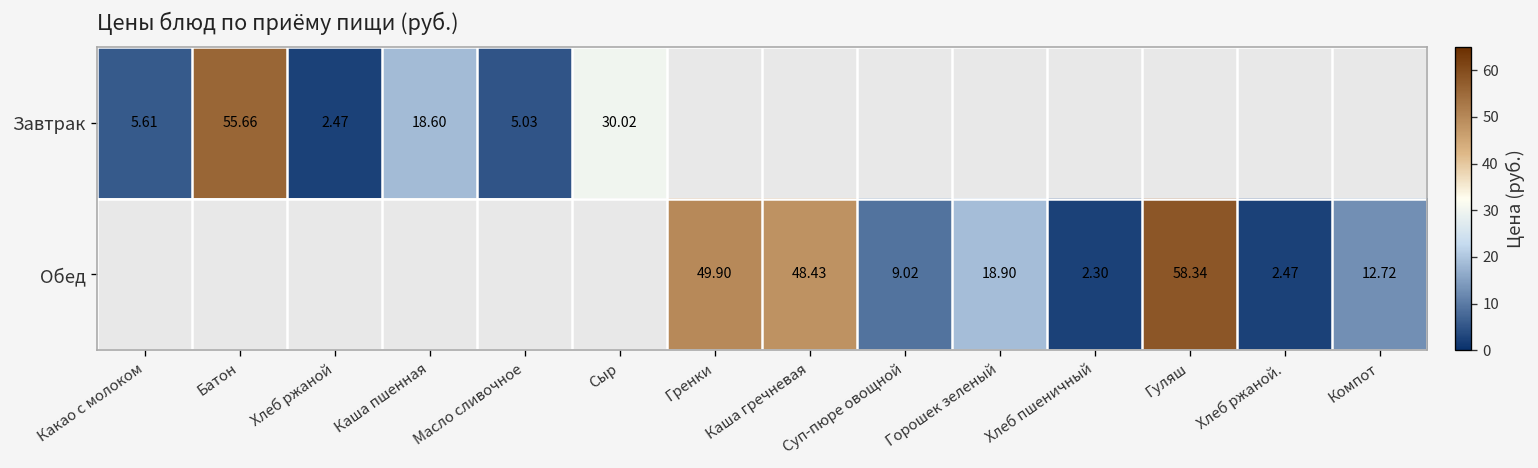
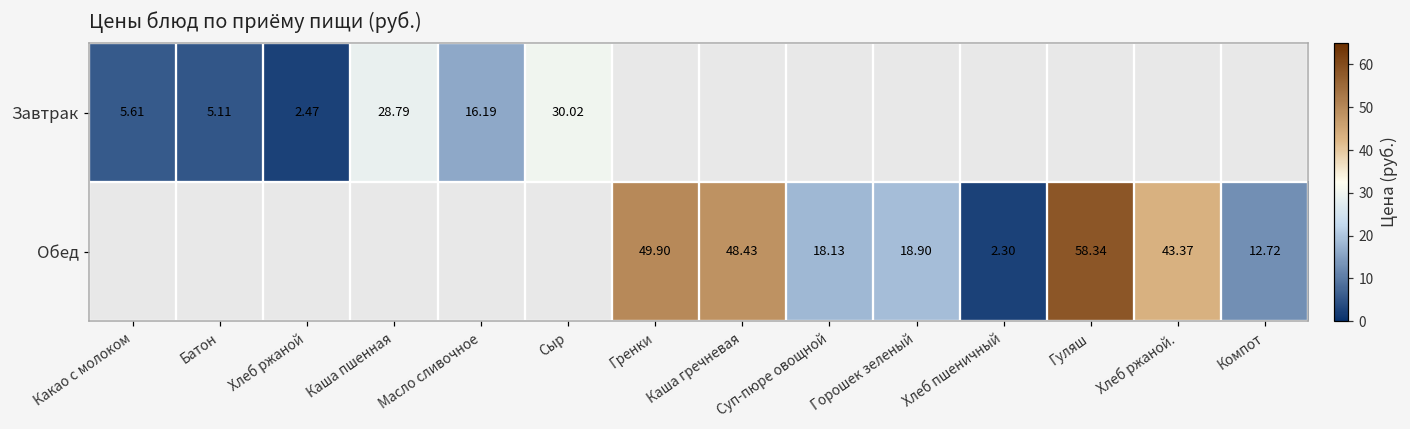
  {
    "Завтрак": {
      "Какао с молоком": 5.61,
-     "Батон": 55.66,
+     "Батон": 5.11,
      "Хлеб ржаной": 2.47,
-     "Каша пшенная": 18.60,
-     "Масло сливочное": 5.03,
+     "Каша пшенная": 28.79,
+     "Масло сливочное": 16.19,
      "Сыр": 30.02
    },
    "Обед": {
      "Гренки": 49.90,
      "Каша гречневая": 48.43,
-     "Суп-пюре овощной": 9.02,
+     "Суп-пюре овощной": 18.13,
      "Горошек зеленый": 18.90,
      "Хлеб пшеничный": 2.30,
      "Гуляш": 58.34,
-     "Хлеб ржаной.": 2.47,
+     "Хлеб ржаной.": 43.37,
      "Компот": 12.72
    }
  }
